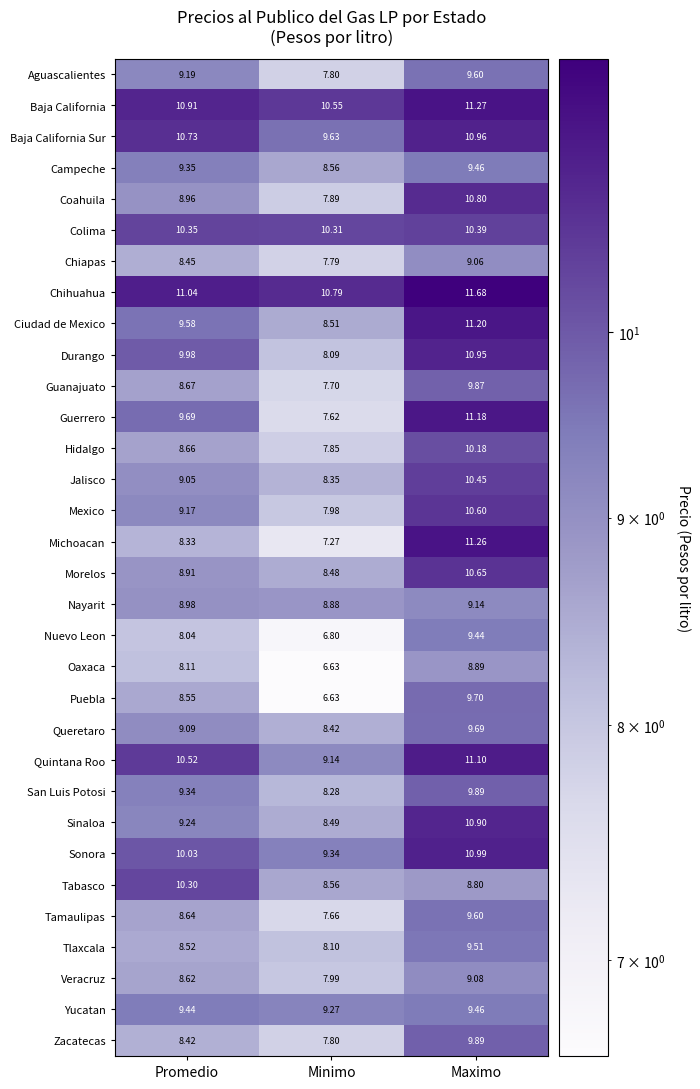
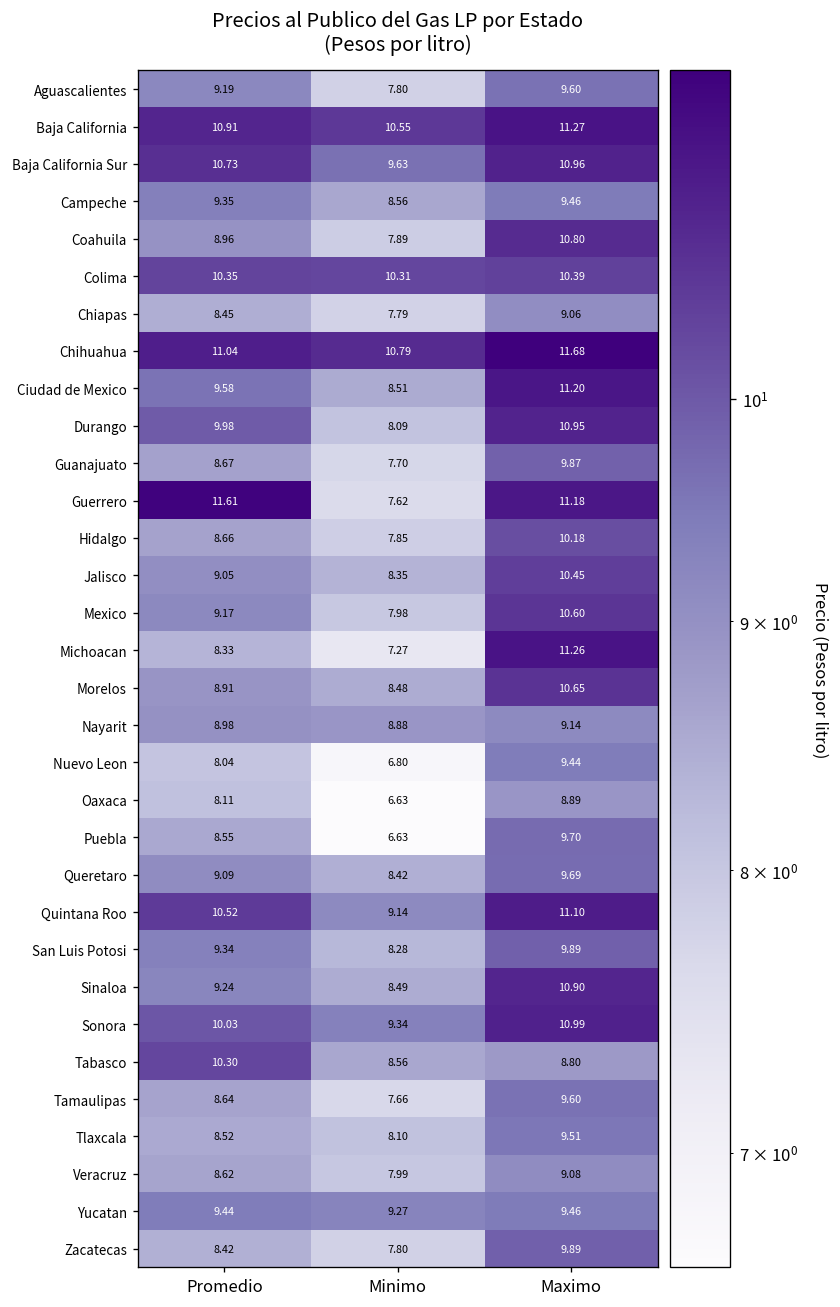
  {
    "Aguascalientes": {
      "Promedio": 9.19,
      "Minimo": 7.80,
      "Maximo": 9.60
    },
    "Baja California": {
      "Promedio": 10.91,
      "Minimo": 10.55,
      "Maximo": 11.27
    },
    "Baja California Sur": {
      "Promedio": 10.73,
      "Minimo": 9.63,
      "Maximo": 10.96
    },
    "Campeche": {
      "Promedio": 9.35,
      "Minimo": 8.56,
      "Maximo": 9.46
    },
    "Coahuila": {
      "Promedio": 8.96,
      "Minimo": 7.89,
      "Maximo": 10.80
    },
    "Colima": {
      "Promedio": 10.35,
      "Minimo": 10.31,
      "Maximo": 10.39
    },
    "Chiapas": {
      "Promedio": 8.45,
      "Minimo": 7.79,
      "Maximo": 9.06
    },
    "Chihuahua": {
      "Promedio": 11.04,
      "Minimo": 10.79,
      "Maximo": 11.68
    },
    "Ciudad de Mexico": {
      "Promedio": 9.58,
      "Minimo": 8.51,
      "Maximo": 11.20
    },
    "Durango": {
      "Promedio": 9.98,
      "Minimo": 8.09,
      "Maximo": 10.95
    },
    "Guanajuato": {
      "Promedio": 8.67,
      "Minimo": 7.70,
      "Maximo": 9.87
    },
    "Guerrero": {
-     "Promedio": 9.69,
+     "Promedio": 11.61,
      "Minimo": 7.62,
      "Maximo": 11.18
    },
    "Hidalgo": {
      "Promedio": 8.66,
      "Minimo": 7.85,
      "Maximo": 10.18
    },
    "Jalisco": {
      "Promedio": 9.05,
      "Minimo": 8.35,
      "Maximo": 10.45
    },
    "Mexico": {
      "Promedio": 9.17,
      "Minimo": 7.98,
      "Maximo": 10.60
    },
    "Michoacan": {
      "Promedio": 8.33,
      "Minimo": 7.27,
      "Maximo": 11.26
    },
    "Morelos": {
      "Promedio": 8.91,
      "Minimo": 8.48,
      "Maximo": 10.65
    },
    "Nayarit": {
      "Promedio": 8.98,
      "Minimo": 8.88,
      "Maximo": 9.14
    },
    "Nuevo Leon": {
      "Promedio": 8.04,
      "Minimo": 6.80,
      "Maximo": 9.44
    },
    "Oaxaca": {
      "Promedio": 8.11,
      "Minimo": 6.63,
      "Maximo": 8.89
    },
    "Puebla": {
      "Promedio": 8.55,
      "Minimo": 6.63,
      "Maximo": 9.70
    },
    "Queretaro": {
      "Promedio": 9.09,
      "Minimo": 8.42,
      "Maximo": 9.69
    },
    "Quintana Roo": {
      "Promedio": 10.52,
      "Minimo": 9.14,
      "Maximo": 11.10
    },
    "San Luis Potosi": {
      "Promedio": 9.34,
      "Minimo": 8.28,
      "Maximo": 9.89
    },
    "Sinaloa": {
      "Promedio": 9.24,
      "Minimo": 8.49,
      "Maximo": 10.90
    },
    "Sonora": {
      "Promedio": 10.03,
      "Minimo": 9.34,
      "Maximo": 10.99
    },
    "Tabasco": {
      "Promedio": 10.30,
      "Minimo": 8.56,
      "Maximo": 8.80
    },
    "Tamaulipas": {
      "Promedio": 8.64,
      "Minimo": 7.66,
      "Maximo": 9.60
    },
    "Tlaxcala": {
      "Promedio": 8.52,
      "Minimo": 8.10,
      "Maximo": 9.51
    },
    "Veracruz": {
      "Promedio": 8.62,
      "Minimo": 7.99,
      "Maximo": 9.08
    },
    "Yucatan": {
      "Promedio": 9.44,
      "Minimo": 9.27,
      "Maximo": 9.46
    },
    "Zacatecas": {
      "Promedio": 8.42,
      "Minimo": 7.80,
      "Maximo": 9.89
    }
  }
